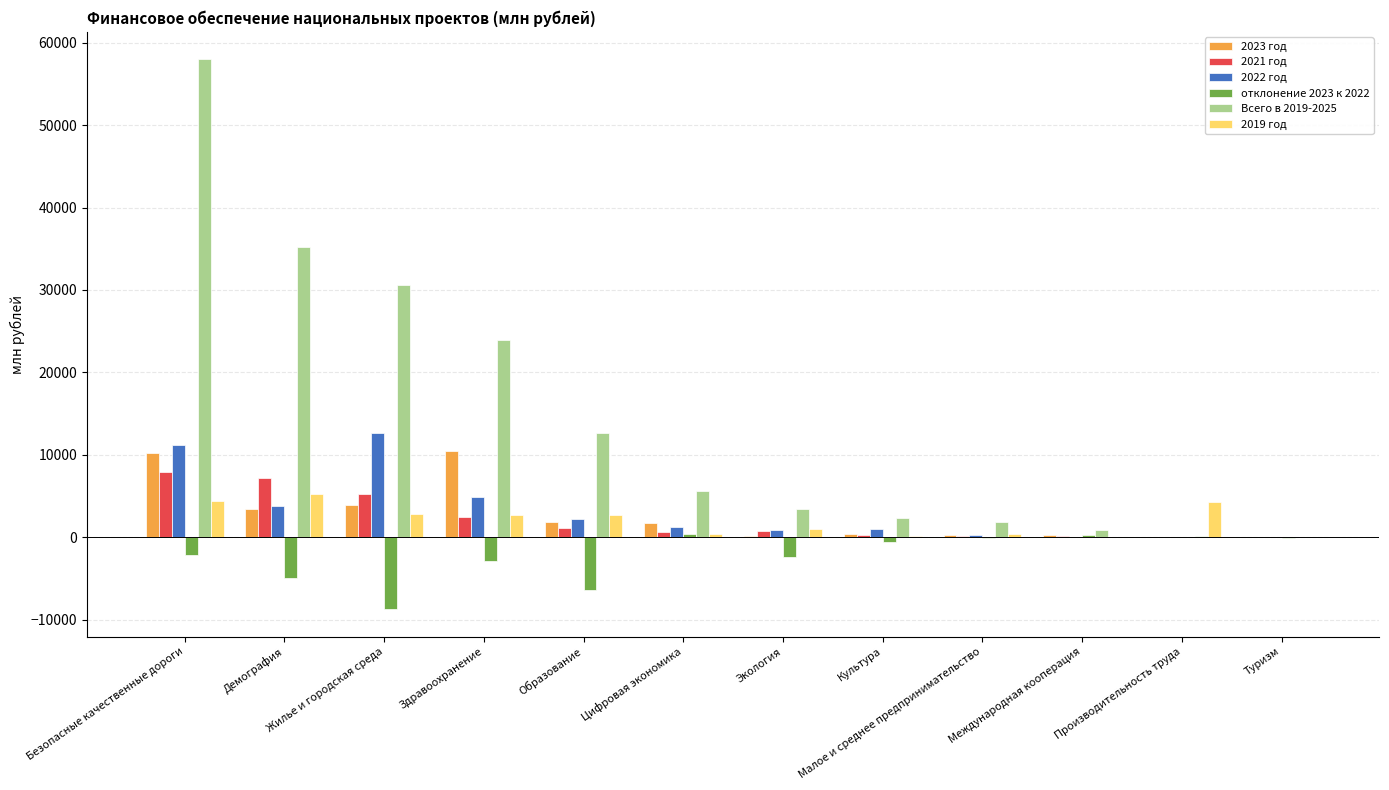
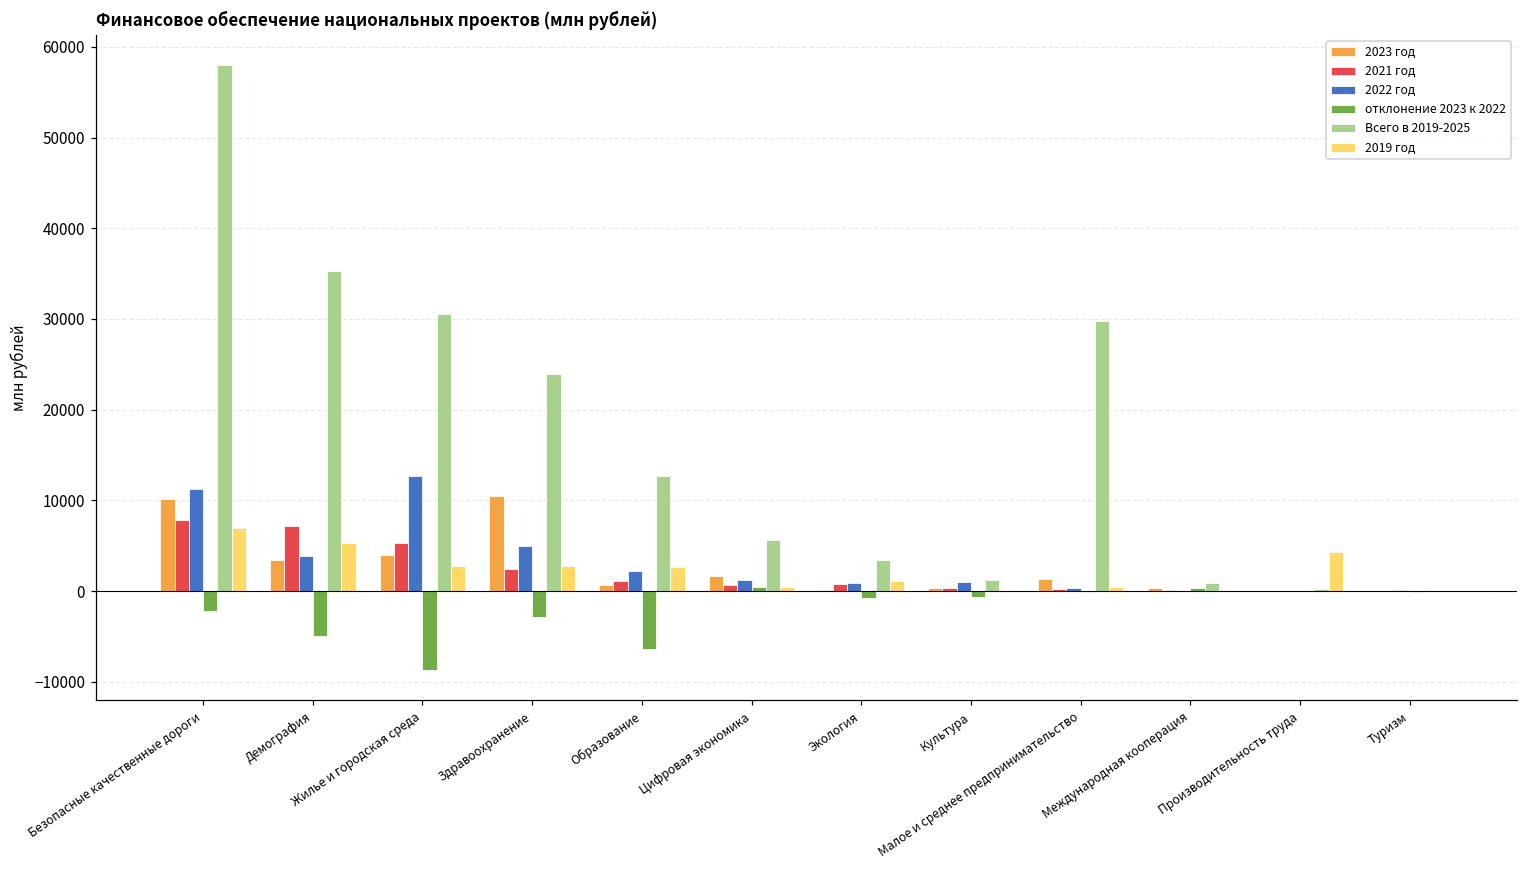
  {
    "2023 год": {
      "Безопасные качественные дороги": 10000,
      "Демография": 3000,
      "Жилье и городская среда": 4000,
      "Здравоохранение": 11000,
-     "Образование": 2000,
+     "Образование": 1000,
      "Цифровая экономика": 2000,
      "Культура": 0,
-     "Малое и среднее предпринимательство": 0
+     "Малое и среднее предпринимательство": 1000
    },
    "2021 год": {
      "Безопасные качественные дороги": 8000,
      "Демография": 7000,
      "Жилье и городская среда": 5000,
      "Здравоохранение": 2000,
      "Образование": 1000,
      "Цифровая экономика": 1000,
      "Экология": 1000,
      "Культура": 0,
      "Туризм": 0
    },
    "2022 год": {
      "Безопасные качественные дороги": 11000,
      "Демография": 4000,
      "Жилье и городская среда": 13000,
      "Здравоохранение": 5000,
      "Образование": 2000,
      "Цифровая экономика": 1000,
      "Экология": 1000,
      "Культура": 1000
    },
    "отклонение 2023 к 2022": {
      "Безопасные качественные дороги": -2000,
      "Демография": -5000,
      "Жилье и городская среда": -9000,
      "Здравоохранение": -3000,
      "Образование": -6000,
      "Цифровая экономика": 0,
-     "Экология": -2000,
+     "Экология": -1000,
      "Культура": -1000
    },
    "Всего в 2019-2025": {
      "Безопасные качественные дороги": 58000,
      "Демография": 35000,
      "Жилье и городская среда": 31000,
      "Здравоохранение": 24000,
      "Образование": 13000,
      "Цифровая экономика": 6000,
      "Экология": 3000,
-     "Культура": 2000,
-     "Малое и среднее предпринимательство": 2000,
+     "Культура": 1000,
+     "Малое и среднее предпринимательство": 30000,
      "Международная кооперация": 1000
    },
    "2019 год": {
-     "Безопасные качественные дороги": 4000,
+     "Безопасные качественные дороги": 7000,
      "Демография": 5000,
      "Жилье и городская среда": 3000,
      "Здравоохранение": 3000,
      "Образование": 3000,
      "Цифровая экономика": 0,
      "Экология": 1000,
      "Малое и среднее предпринимательство": 0,
      "Производительность труда": 4000,
      "Туризм": 0
    }
  }
